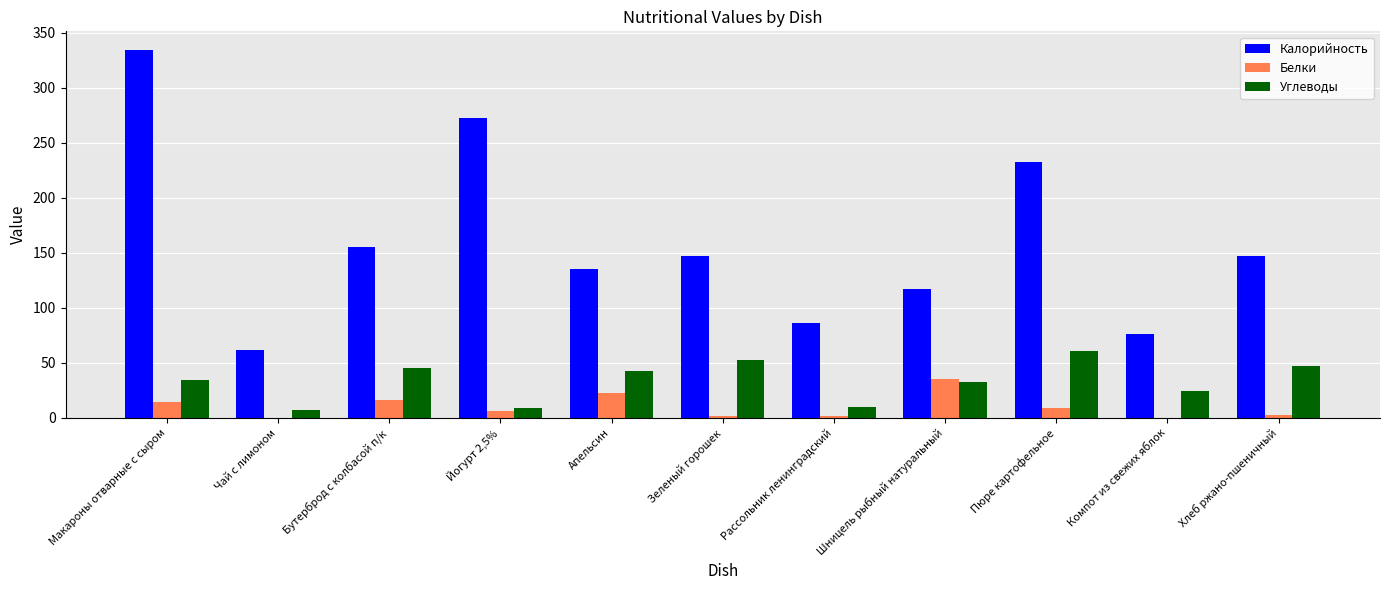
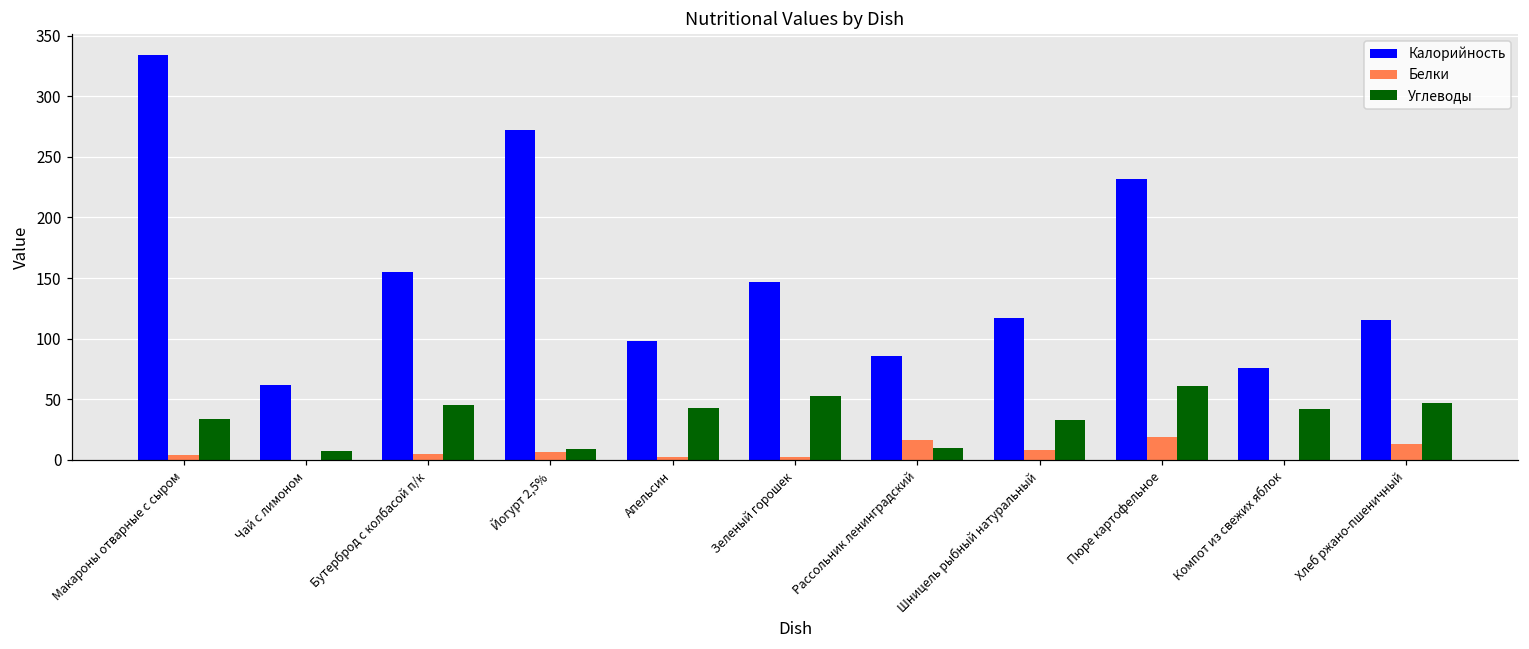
  {
    "Калорийность": {
      "Макароны отварные с сыром": 334,
      "Чай с лимоном": 62,
      "Бутерброд с колбасой п/к": 155,
      "Йогурт 2,5%": 272,
-     "Апельсин": 135,
+     "Апельсин": 98,
      "Зеленый горошек": 147,
      "Рассольник ленинградский": 86,
      "Шницель рыбный натуральный": 117,
      "Пюре картофельное": 232,
      "Компот из свежих яблок": 76,
-     "Хлеб ржано-пшеничный": 147
+     "Хлеб ржано-пшеничный": 115
    },
    "Белки": {
-     "Макароны отварные с сыром": 14,
+     "Макароны отварные с сыром": 4,
      "Чай с лимоном": 0,
-     "Бутерброд с колбасой п/к": 16,
+     "Бутерброд с колбасой п/к": 5,
      "Йогурт 2,5%": 6,
-     "Апельсин": 23,
-     "Рассольник ленинградский": 2,
-     "Шницель рыбный натуральный": 35,
-     "Пюре картофельное": 9,
+     "Апельсин": 2,
+     "Рассольник ленинградский": 16,
+     "Шницель рыбный натуральный": 8,
+     "Пюре картофельное": 19,
      "Компот из свежих яблок": 0,
-     "Хлеб ржано-пшеничный": 3
+     "Хлеб ржано-пшеничный": 13
    },
    "Углеводы": {
      "Макароны отварные с сыром": 34,
      "Чай с лимоном": 7,
      "Бутерброд с колбасой п/к": 45,
      "Йогурт 2,5%": 9,
      "Апельсин": 43,
      "Зеленый горошек": 53,
      "Рассольник ленинградский": 10,
      "Шницель рыбный натуральный": 33,
      "Пюре картофельное": 61,
-     "Компот из свежих яблок": 24,
+     "Компот из свежих яблок": 42,
      "Хлеб ржано-пшеничный": 47
    }
  }
